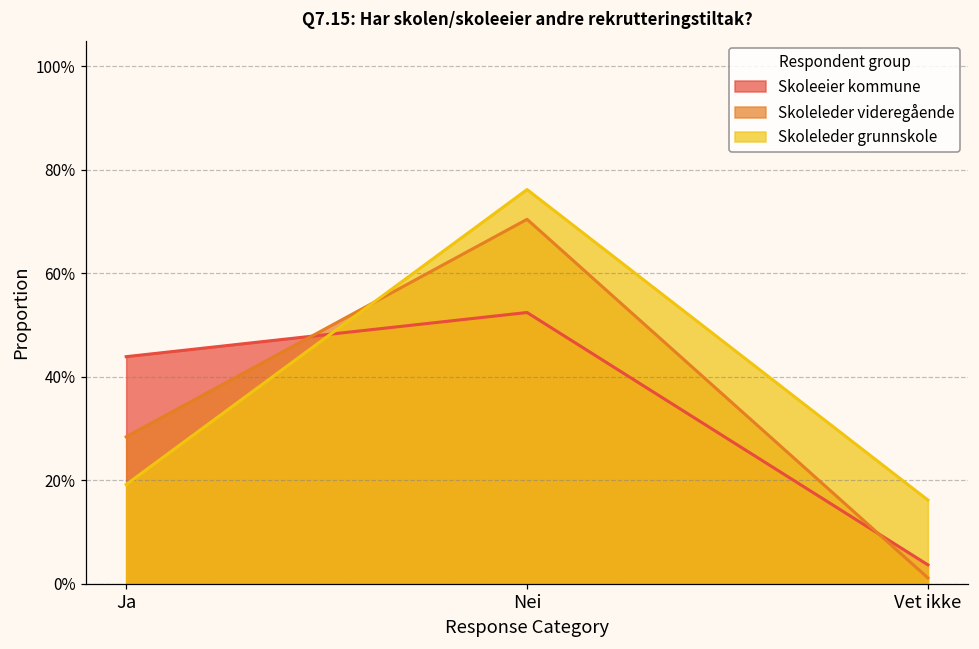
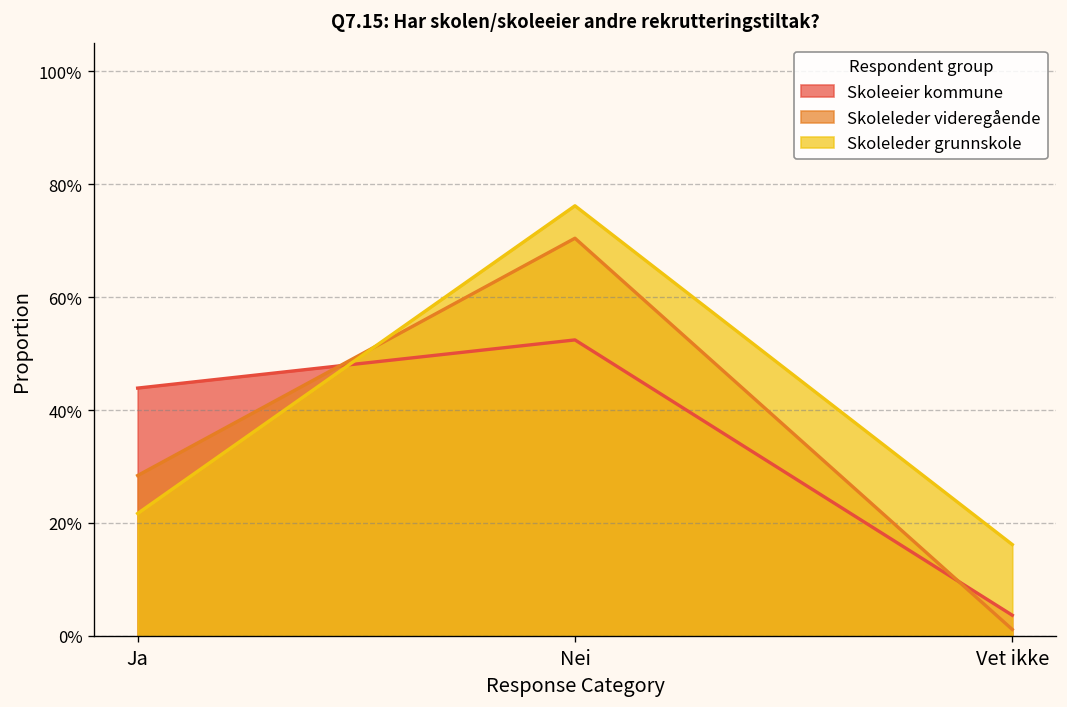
  {
    "Skoleleder grunnskole": {
-     "Ja": "19%",
+     "Ja": "22%",
      "Nei": "76%",
      "Vet ikke": "16%"
    }
  }
